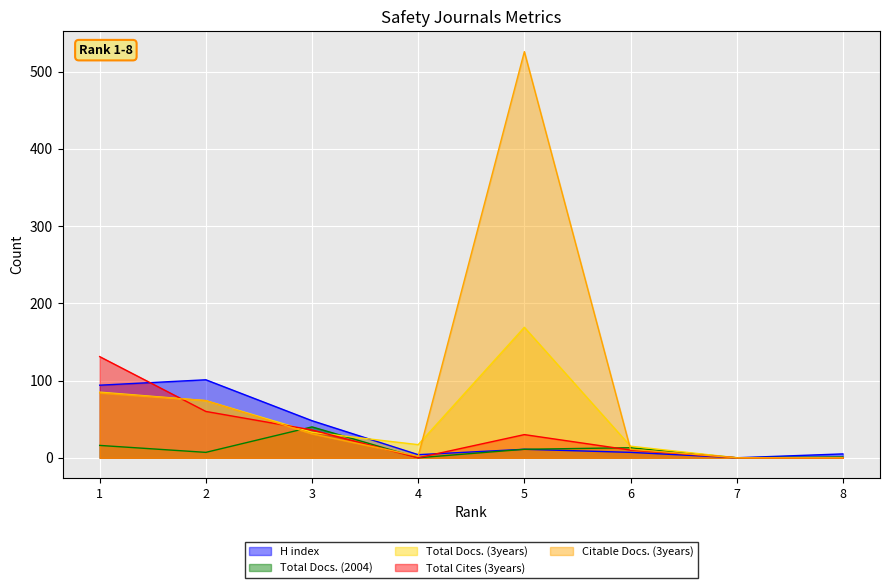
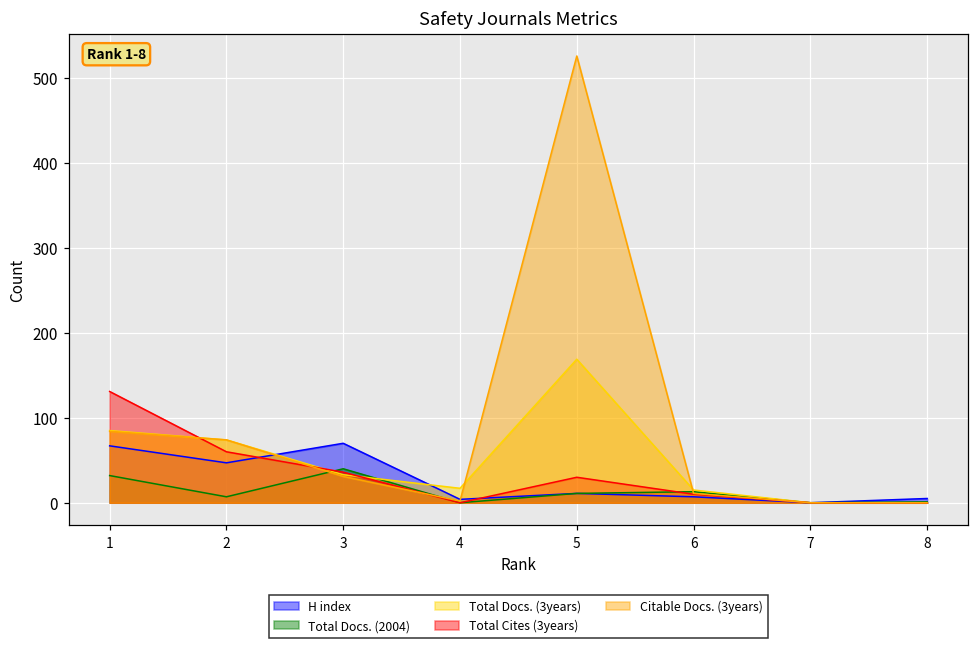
  {
    "H index": {
-     "1": 90,
-     "2": 100,
-     "3": 50,
+     "1": 70,
+     "2": 50,
+     "3": 70,
      "8": 10
    },
    "Total Docs. (2004)": {
-     "1": 20,
+     "1": 30,
      "2": 10,
      "3": 40
    },
    "Total Cites (3years)": {
      "1": 130,
      "2": 60,
      "5": 30
    }
  }
